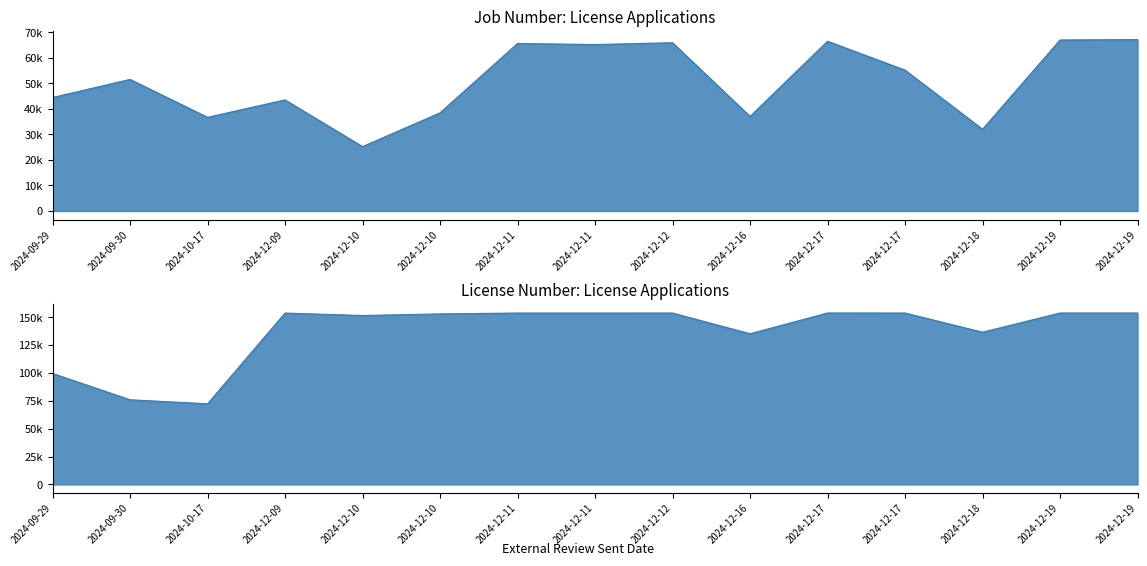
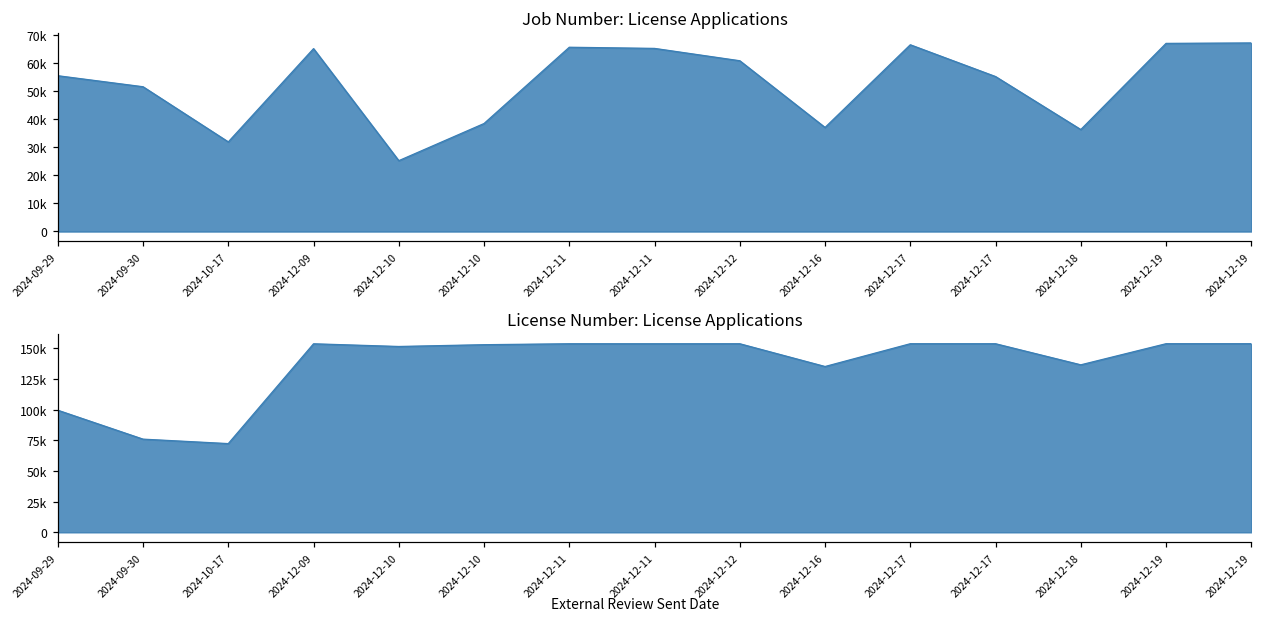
  {
    "Job Number: License Applications": {
-     "2024-09-29": 44000,
+     "2024-09-29": 55000,
      "2024-09-30": 52000,
-     "2024-10-17": 37000,
-     "2024-12-09": 44000,
-     "2024-12-12": 66000,
+     "2024-10-17": 32000,
+     "2024-12-09": 65000,
+     "2024-12-12": 61000,
      "2024-12-16": 37000,
-     "2024-12-18": 32000
+     "2024-12-18": 36000
    },
    "License Number: License Applications": {
      "2024-09-29": 100000,
      "2024-09-30": 76000,
      "2024-10-17": 72000,
      "2024-12-09": 154000,
      "2024-12-12": 154000,
      "2024-12-16": 135000,
      "2024-12-18": 137000
    }
  }
